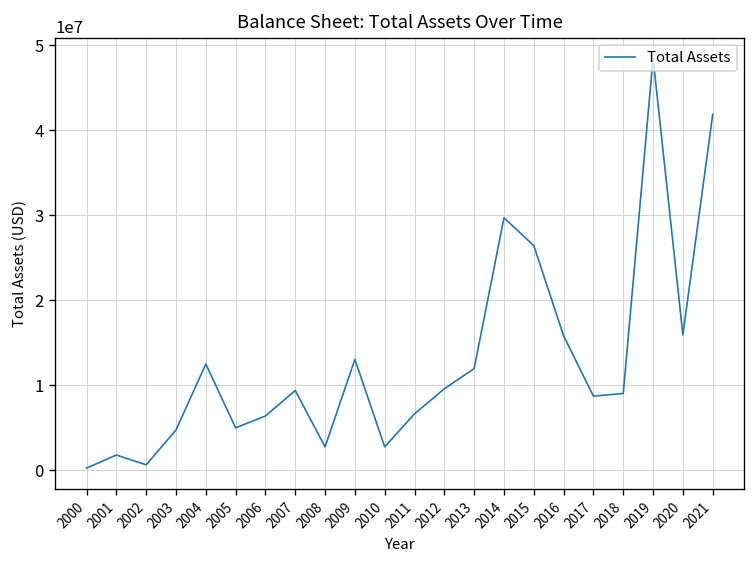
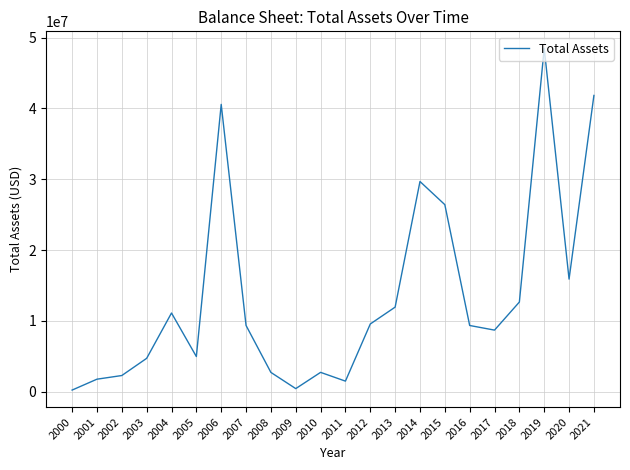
  {
    "2000": 0,
    "2001": 2000000,
-   "2002": 1000000,
+   "2002": 2000000,
    "2003": 5000000,
-   "2004": 12000000,
+   "2004": 11000000,
    "2005": 5000000,
-   "2006": 6000000,
+   "2006": 41000000,
    "2007": 9000000,
    "2008": 3000000,
-   "2009": 13000000,
+   "2009": 0,
    "2010": 3000000,
-   "2011": 7000000,
+   "2011": 1000000,
    "2012": 10000000,
    "2013": 12000000,
    "2014": 30000000,
    "2015": 26000000,
-   "2016": 16000000,
+   "2016": 9000000,
    "2017": 9000000,
-   "2018": 9000000,
+   "2018": 13000000,
    "2020": 16000000,
    "2021": 42000000
  }
